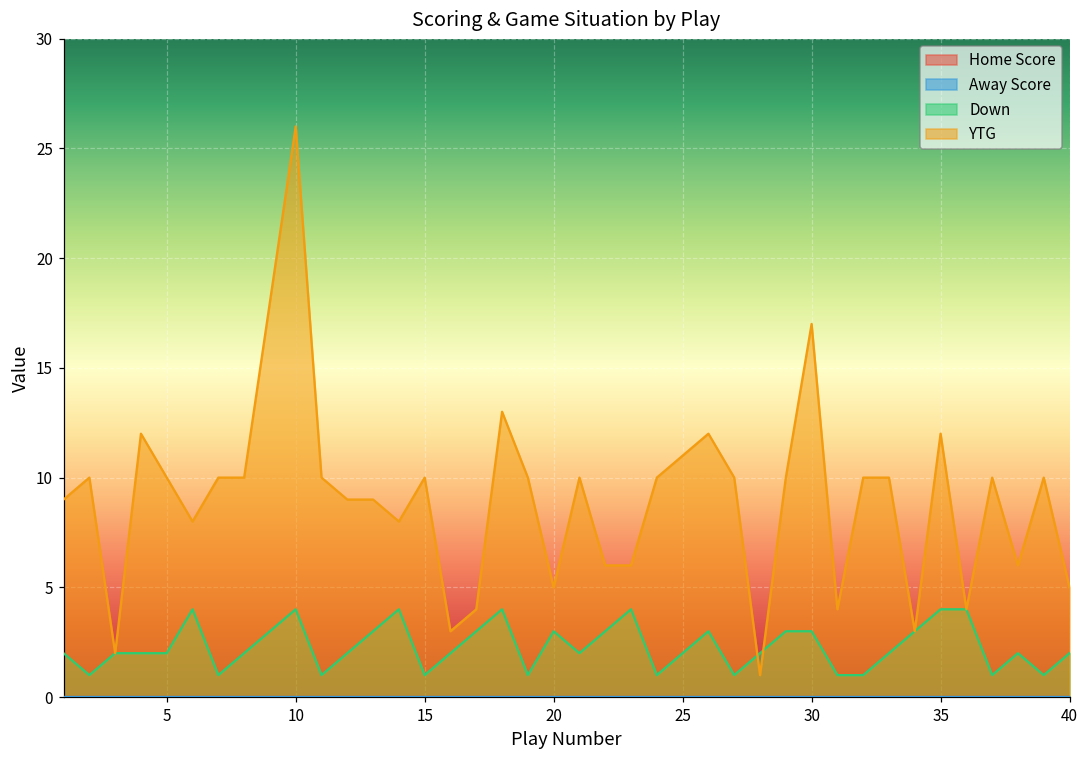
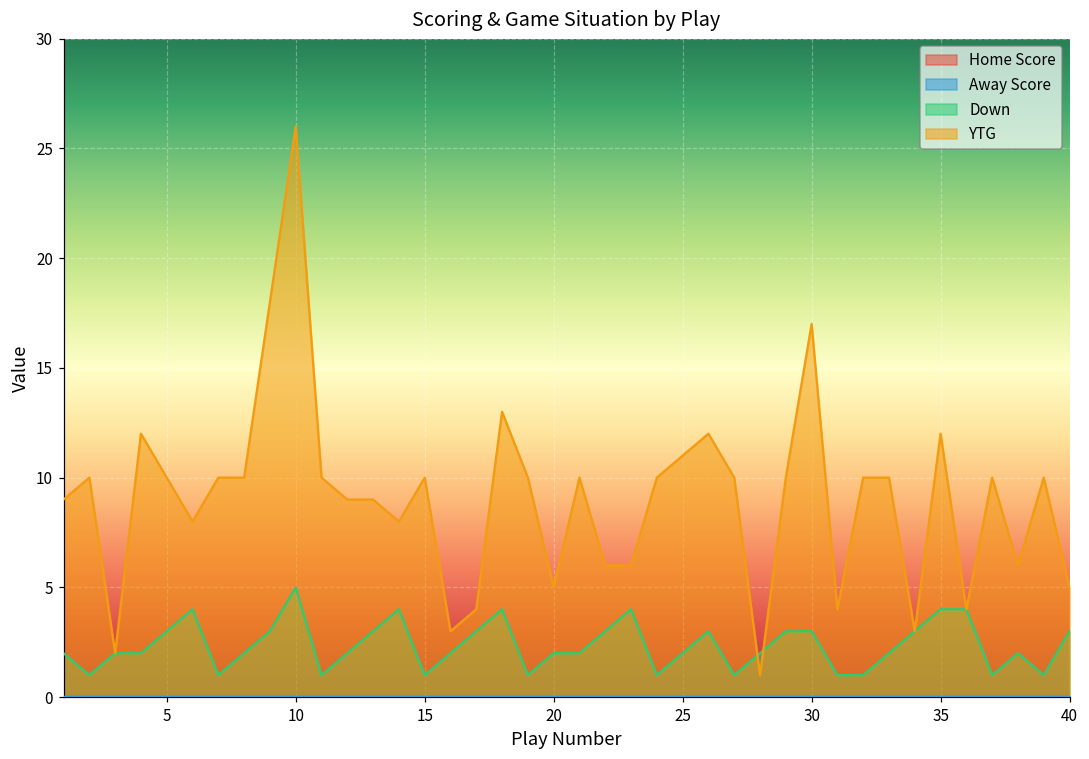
  {
    "Away Score": {
      "5": 0,
      "10": 0,
      "15": 0,
      "20": 0,
      "25": 0,
      "30": 0,
      "35": 0,
      "40": 0
    },
    "Down": {
-     "5": 2,
-     "10": 4,
+     "5": 3,
+     "10": 5,
      "15": 1,
-     "20": 3,
+     "20": 2,
      "25": 2,
      "30": 3,
      "35": 4,
-     "40": 2
+     "40": 3
    },
    "YTG": {
      "5": 10,
      "10": 26,
      "15": 10,
      "20": 5,
      "25": 11,
      "30": 17,
      "35": 12,
      "40": 5
    }
  }
